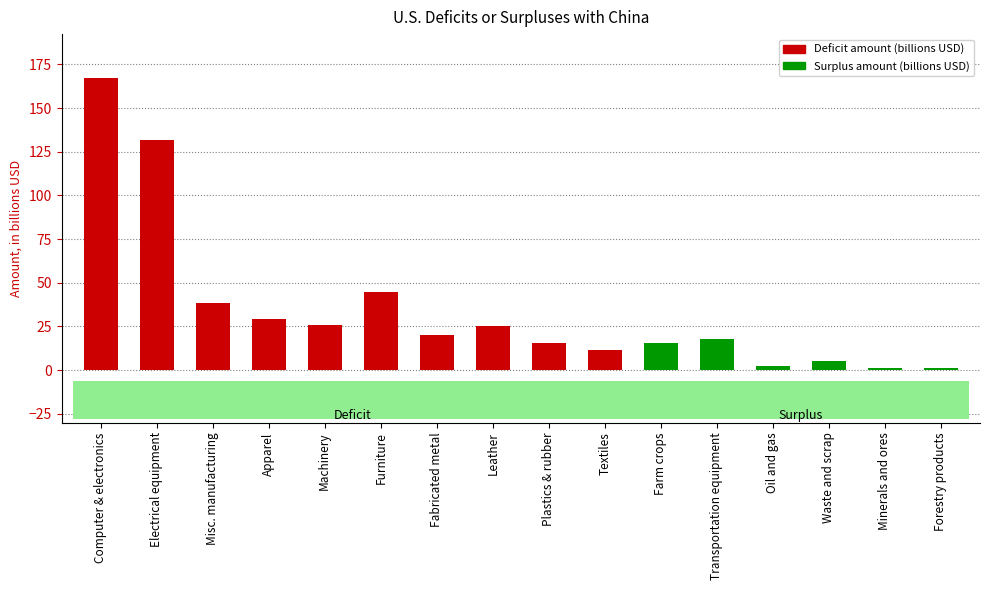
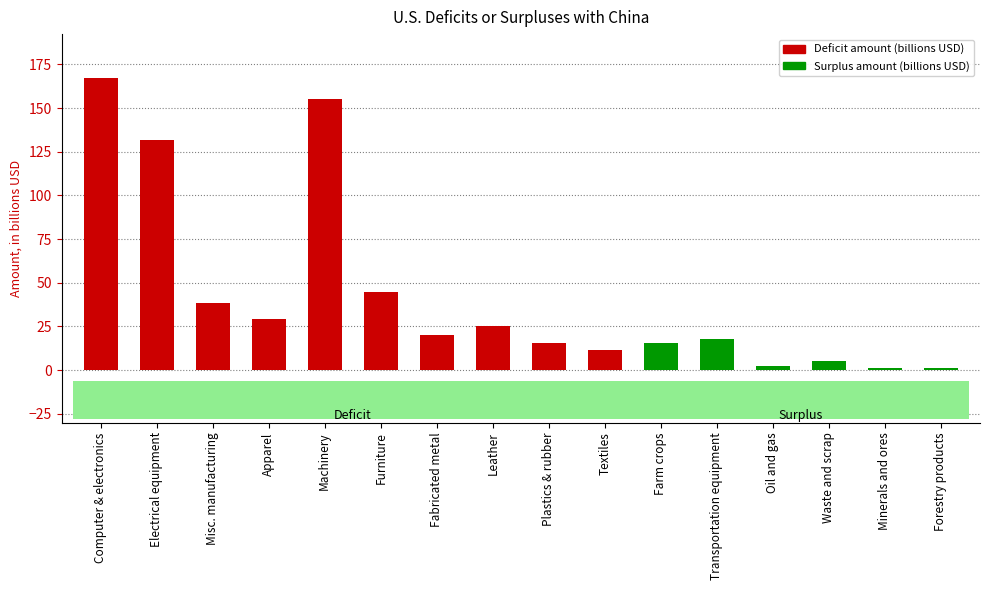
  {
    "Computer & electronics": 167,
    "Electrical equipment": 132,
    "Misc. manufacturing": 39,
    "Apparel": 29,
-   "Machinery": 26,
+   "Machinery": 155,
    "Furniture": 45,
    "Fabricated metal": 20,
    "Leather": 25,
    "Plastics & rubber": 16,
    "Textiles": 12,
    "Farm crops": 15,
    "Transportation equipment": 18,
    "Oil and gas": 2,
    "Waste and scrap": 6,
    "Minerals and ores": 2
  }
